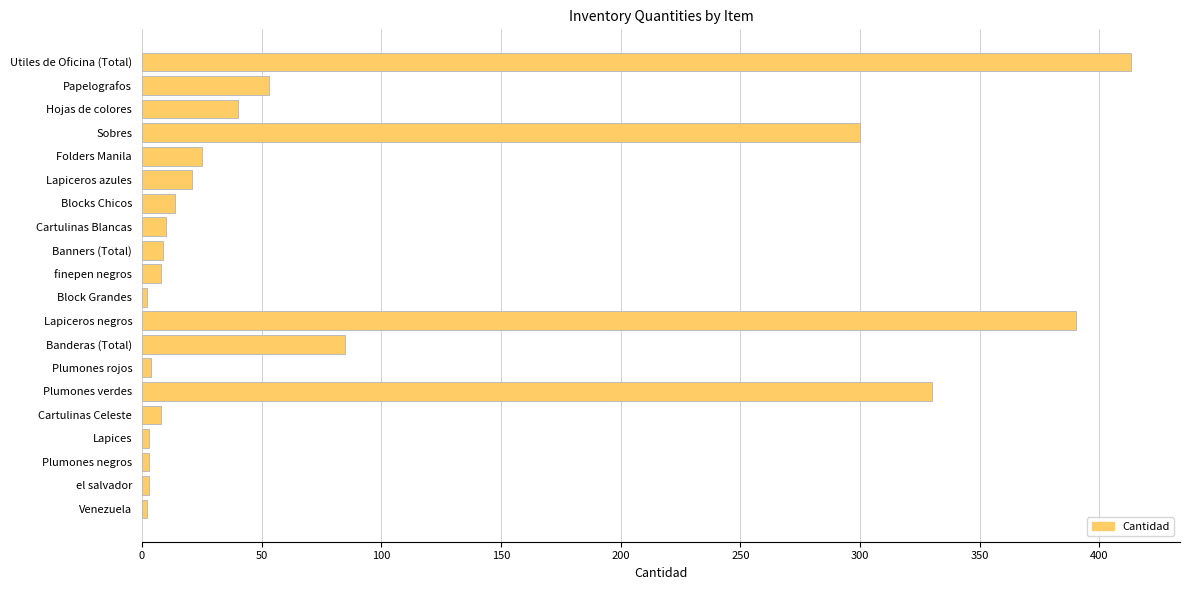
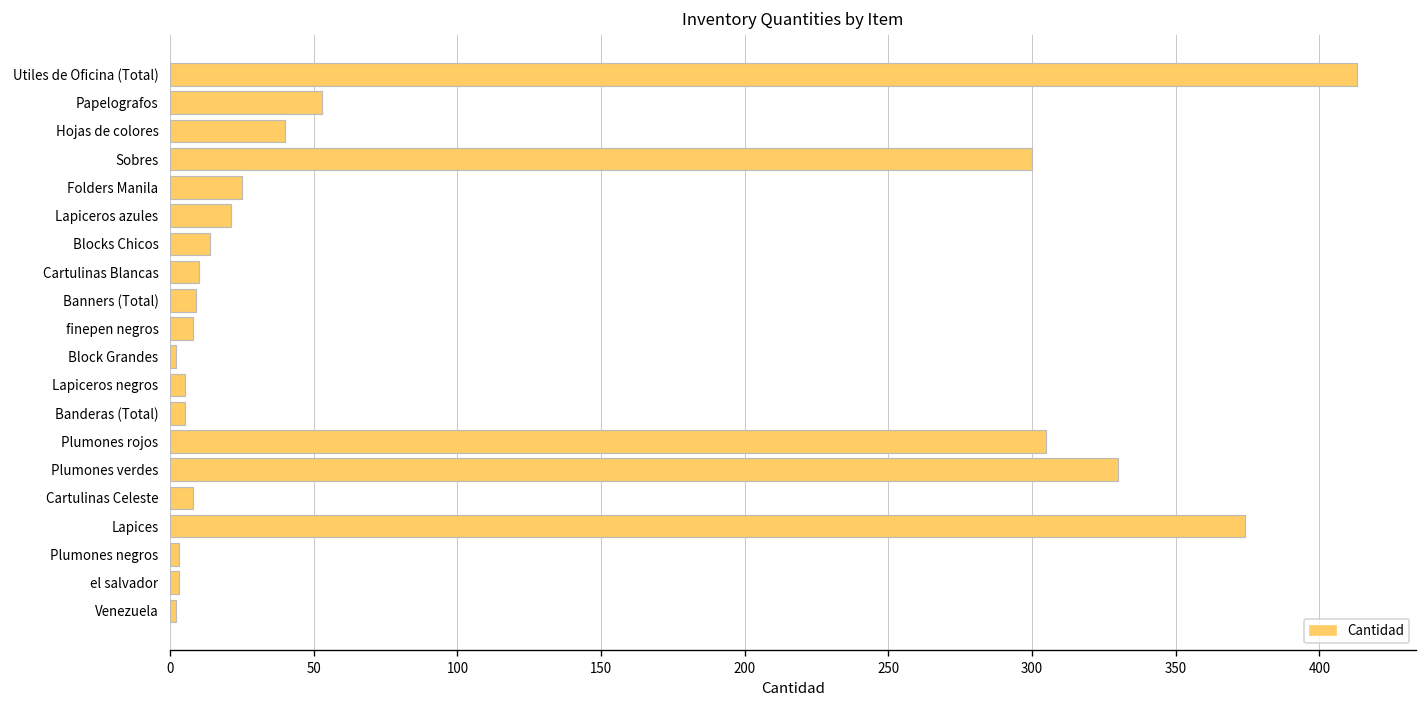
  {
    "Utiles de Oficina (Total)": 413,
    "Papelografos": 53,
    "Hojas de colores": 40,
    "Sobres": 300,
    "Folders Manila": 25,
    "Lapiceros azules": 21,
    "Blocks Chicos": 14,
    "Cartulinas Blancas": 10,
    "Banners (Total)": 9,
    "finepen negros": 8,
    "Block Grandes": 2,
-   "Lapiceros negros": 390,
-   "Banderas (Total)": 85,
-   "Plumones rojos": 4,
+   "Lapiceros negros": 5,
+   "Banderas (Total)": 5,
+   "Plumones rojos": 305,
    "Plumones verdes": 330,
    "Cartulinas Celeste": 8,
-   "Lapices": 3,
+   "Lapices": 374,
    "Plumones negros": 3,
    "el salvador": 3,
    "Venezuela": 2
  }
